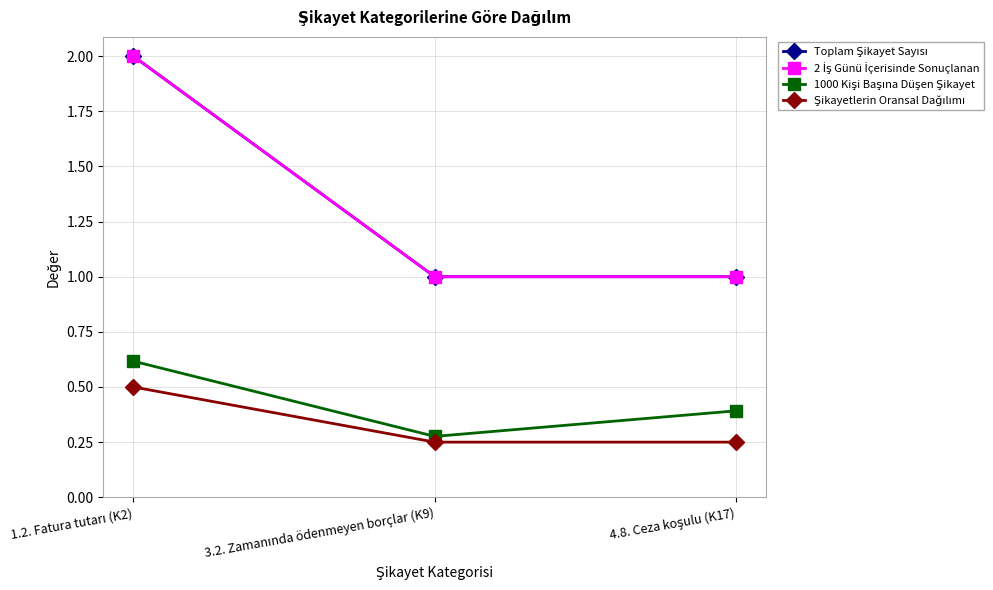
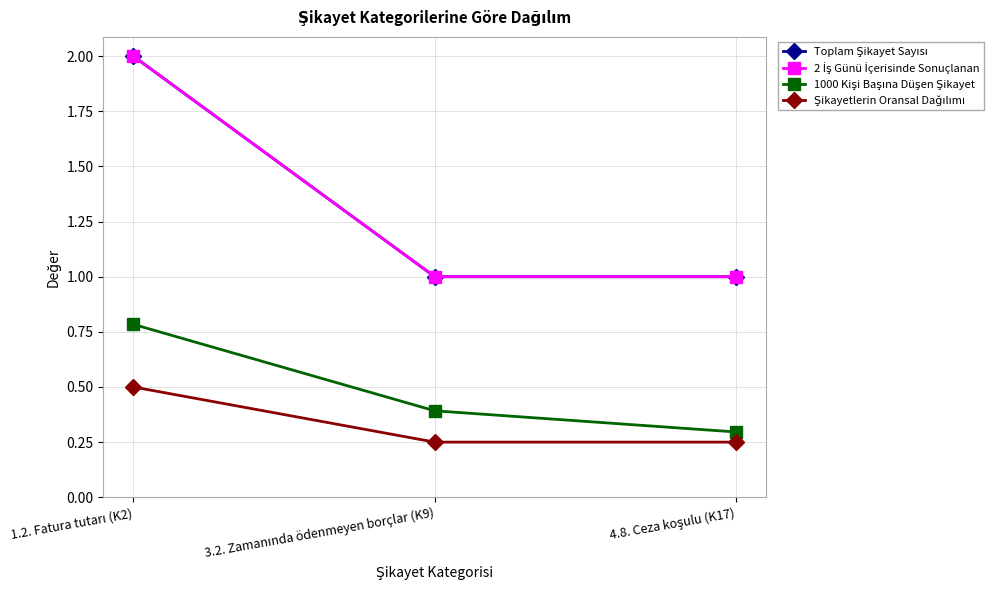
  {
    "2 İş Günü İçerisinde Sonuçlanan": {
      "1.2. Fatura tutarı (K2)": 2.00,
      "3.2. Zamanında ödenmeyen borçlar (K9)": 1.00,
      "4.8. Ceza koşulu (K17)": 1.00
    },
    "1000 Kişi Başına Düşen Şikayet": {
-     "1.2. Fatura tutarı (K2)": 0.62,
-     "3.2. Zamanında ödenmeyen borçlar (K9)": 0.28,
-     "4.8. Ceza koşulu (K17)": 0.39
+     "1.2. Fatura tutarı (K2)": 0.78,
+     "3.2. Zamanında ödenmeyen borçlar (K9)": 0.39,
+     "4.8. Ceza koşulu (K17)": 0.30
    },
    "Şikayetlerin Oransal Dağılımı": {
      "1.2. Fatura tutarı (K2)": 0.50,
      "3.2. Zamanında ödenmeyen borçlar (K9)": 0.25,
      "4.8. Ceza koşulu (K17)": 0.25
    }
  }
